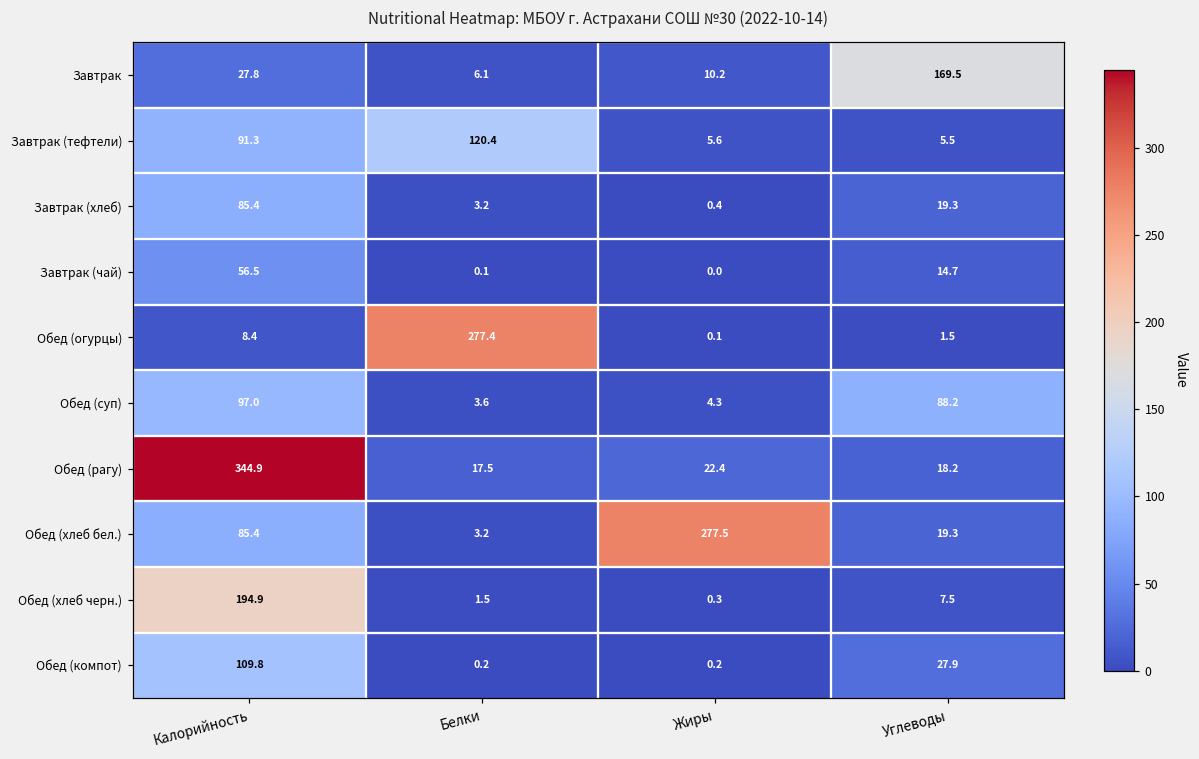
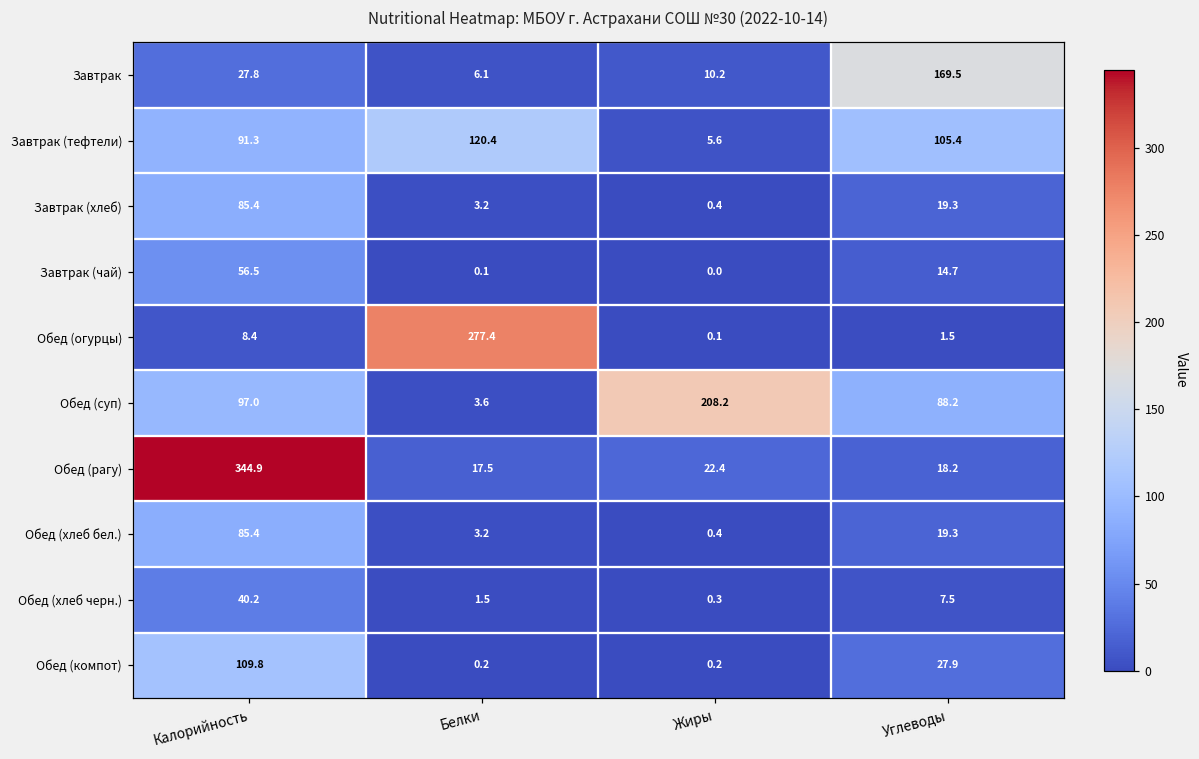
  {
    "Завтрак": {
      "Калорийность": 27.8,
      "Белки": 6.1,
      "Жиры": 10.2,
      "Углеводы": 169.5
    },
    "Завтрак (тефтели)": {
      "Калорийность": 91.3,
      "Белки": 120.4,
      "Жиры": 5.6,
-     "Углеводы": 5.5
+     "Углеводы": 105.4
    },
    "Завтрак (хлеб)": {
      "Калорийность": 85.4,
      "Белки": 3.2,
      "Жиры": 0.4,
      "Углеводы": 19.3
    },
    "Завтрак (чай)": {
      "Калорийность": 56.5,
      "Белки": 0.1,
      "Жиры": 0.0,
      "Углеводы": 14.7
    },
    "Обед (огурцы)": {
      "Калорийность": 8.4,
      "Белки": 277.4,
      "Жиры": 0.1,
      "Углеводы": 1.5
    },
    "Обед (суп)": {
      "Калорийность": 97.0,
      "Белки": 3.6,
-     "Жиры": 4.3,
+     "Жиры": 208.2,
      "Углеводы": 88.2
    },
    "Обед (рагу)": {
      "Калорийность": 344.9,
      "Белки": 17.5,
      "Жиры": 22.4,
      "Углеводы": 18.2
    },
    "Обед (хлеб бел.)": {
      "Калорийность": 85.4,
      "Белки": 3.2,
-     "Жиры": 277.5,
+     "Жиры": 0.4,
      "Углеводы": 19.3
    },
    "Обед (хлеб черн.)": {
-     "Калорийность": 194.9,
+     "Калорийность": 40.2,
      "Белки": 1.5,
      "Жиры": 0.3,
      "Углеводы": 7.5
    },
    "Обед (компот)": {
      "Калорийность": 109.8,
      "Белки": 0.2,
      "Жиры": 0.2,
      "Углеводы": 27.9
    }
  }
